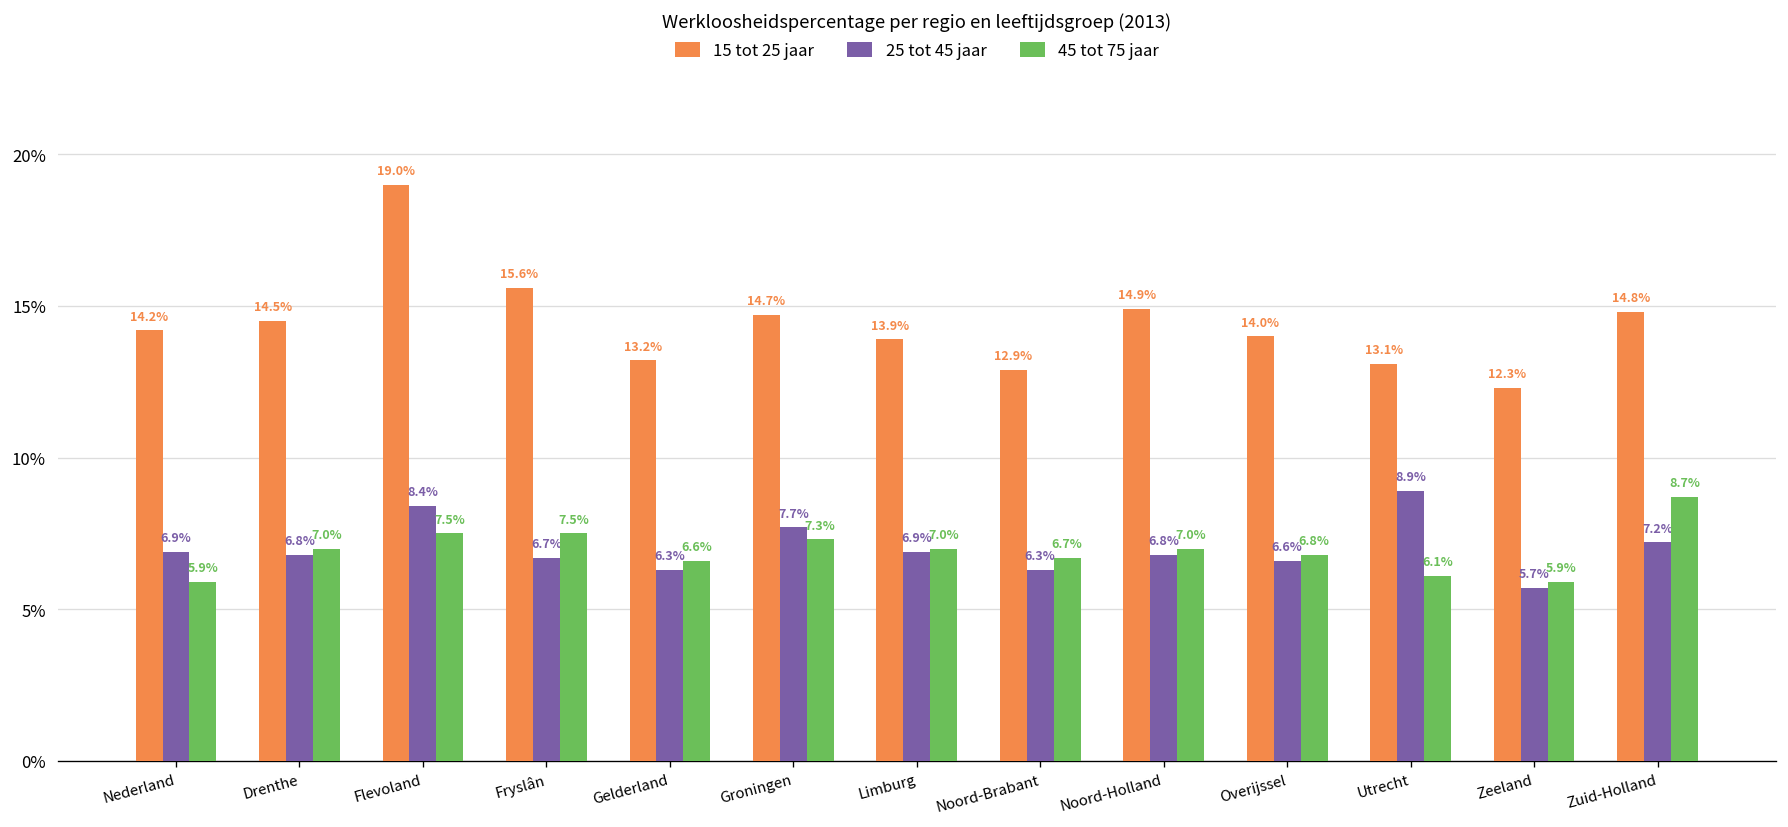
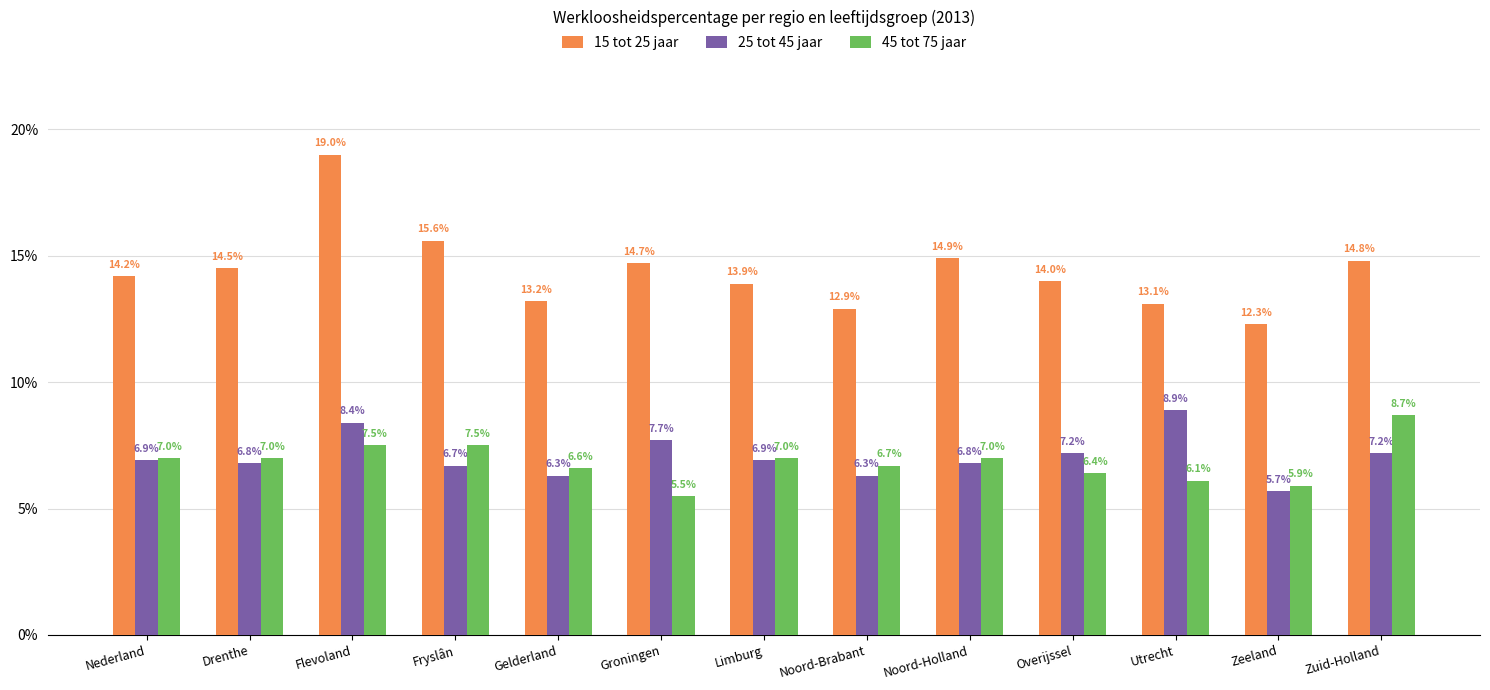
  {
    "15 tot 25 jaar": {
      "Nederland": "14.2%",
      "Drenthe": "14.5%",
      "Flevoland": "19.0%",
      "Fryslân": "15.6%",
      "Gelderland": "13.2%",
      "Groningen": "14.7%",
      "Limburg": "13.9%",
      "Noord-Brabant": "12.9%",
      "Noord-Holland": "14.9%",
      "Overijssel": "14.0%",
      "Utrecht": "13.1%",
      "Zeeland": "12.3%",
      "Zuid-Holland": "14.8%"
    },
    "25 tot 45 jaar": {
      "Nederland": "6.9%",
      "Drenthe": "6.8%",
      "Flevoland": "8.4%",
      "Fryslân": "6.7%",
      "Gelderland": "6.3%",
      "Groningen": "7.7%",
      "Limburg": "6.9%",
      "Noord-Brabant": "6.3%",
      "Noord-Holland": "6.8%",
-     "Overijssel": "6.6%",
+     "Overijssel": "7.2%",
      "Utrecht": "8.9%",
      "Zeeland": "5.7%",
      "Zuid-Holland": "7.2%"
    },
    "45 tot 75 jaar": {
-     "Nederland": "5.9%",
+     "Nederland": "7.0%",
      "Drenthe": "7.0%",
      "Flevoland": "7.5%",
      "Fryslân": "7.5%",
      "Gelderland": "6.6%",
-     "Groningen": "7.3%",
+     "Groningen": "5.5%",
      "Limburg": "7.0%",
      "Noord-Brabant": "6.7%",
      "Noord-Holland": "7.0%",
-     "Overijssel": "6.8%",
+     "Overijssel": "6.4%",
      "Utrecht": "6.1%",
      "Zeeland": "5.9%",
      "Zuid-Holland": "8.7%"
    }
  }
